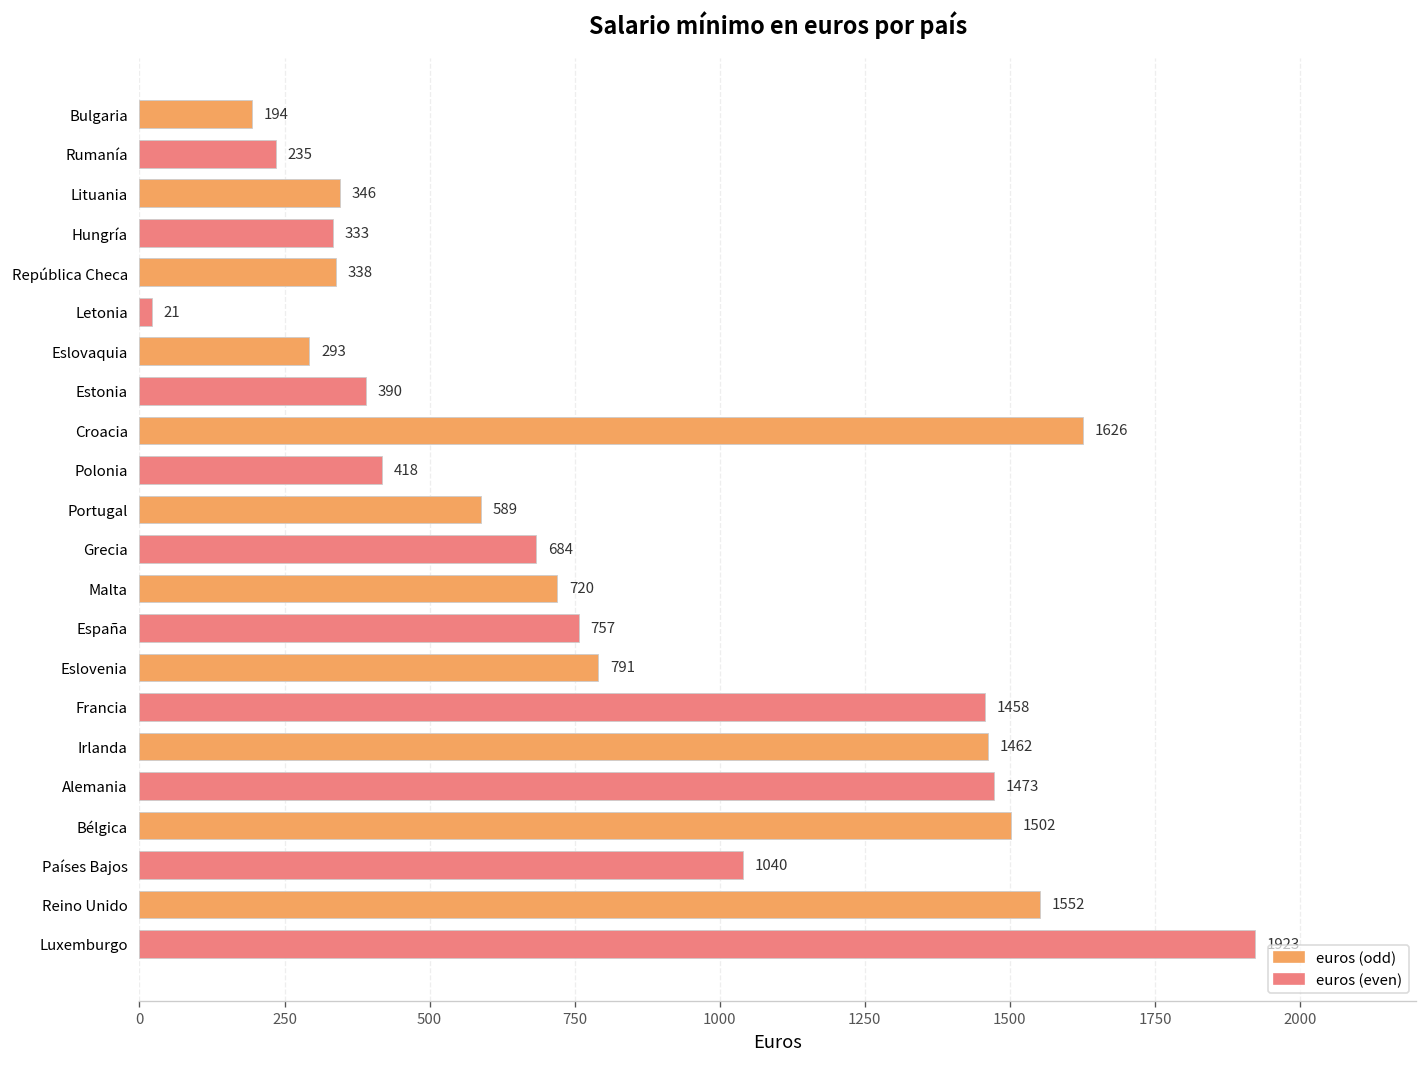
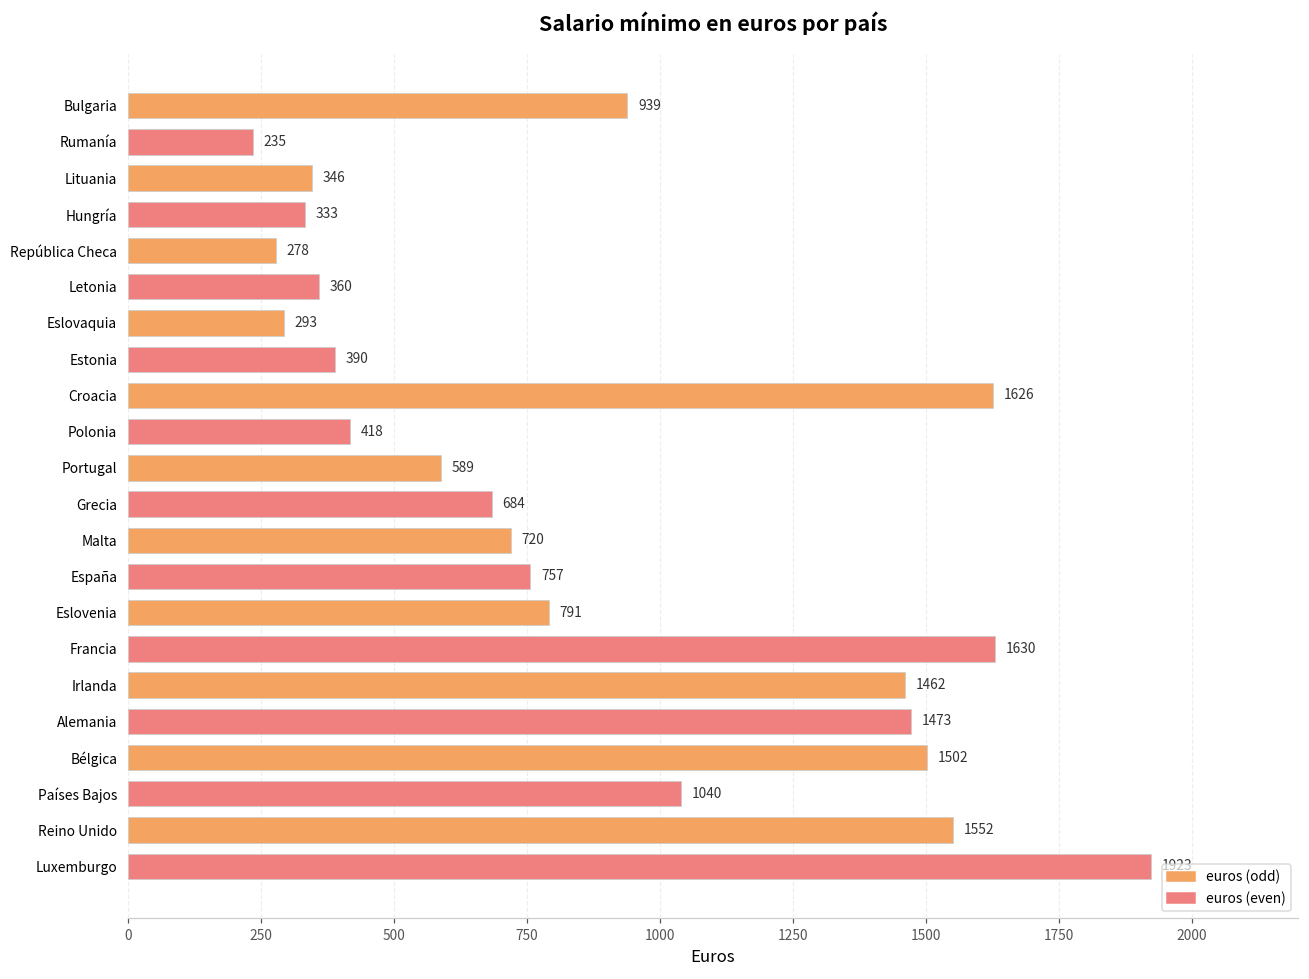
  {
-   "Bulgaria": 194,
+   "Bulgaria": 939,
    "Rumanía": 235,
    "Lituania": 346,
    "Hungría": 333,
-   "República Checa": 338,
-   "Letonia": 21,
+   "República Checa": 278,
+   "Letonia": 360,
    "Eslovaquia": 293,
    "Estonia": 390,
    "Croacia": 1626,
    "Polonia": 418,
    "Portugal": 589,
    "Grecia": 684,
    "Malta": 720,
    "España": 757,
    "Eslovenia": 791,
-   "Francia": 1458,
+   "Francia": 1630,
    "Irlanda": 1462,
    "Alemania": 1473,
    "Bélgica": 1502,
    "Países Bajos": 1040,
    "Reino Unido": 1552
  }
